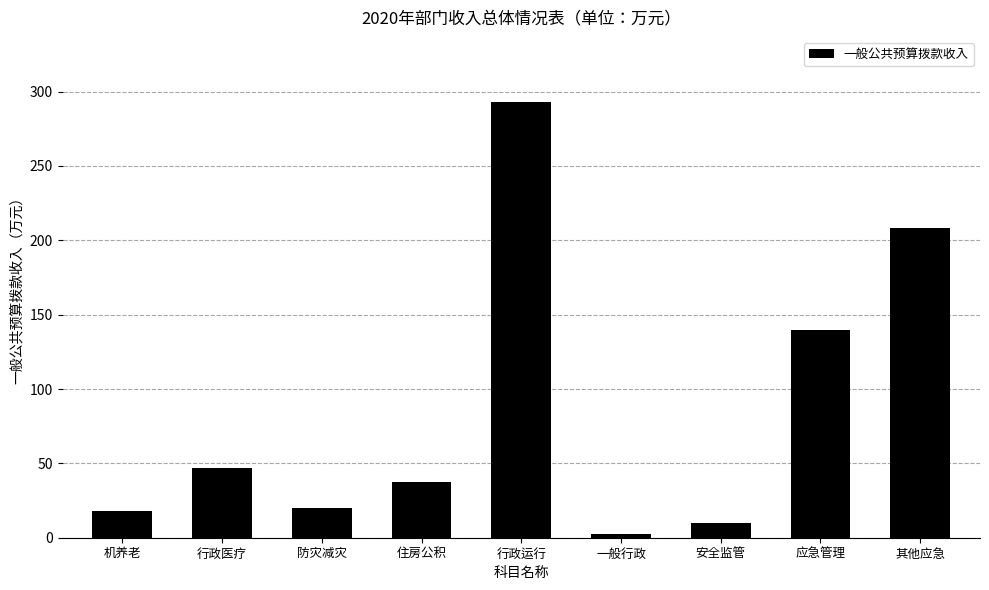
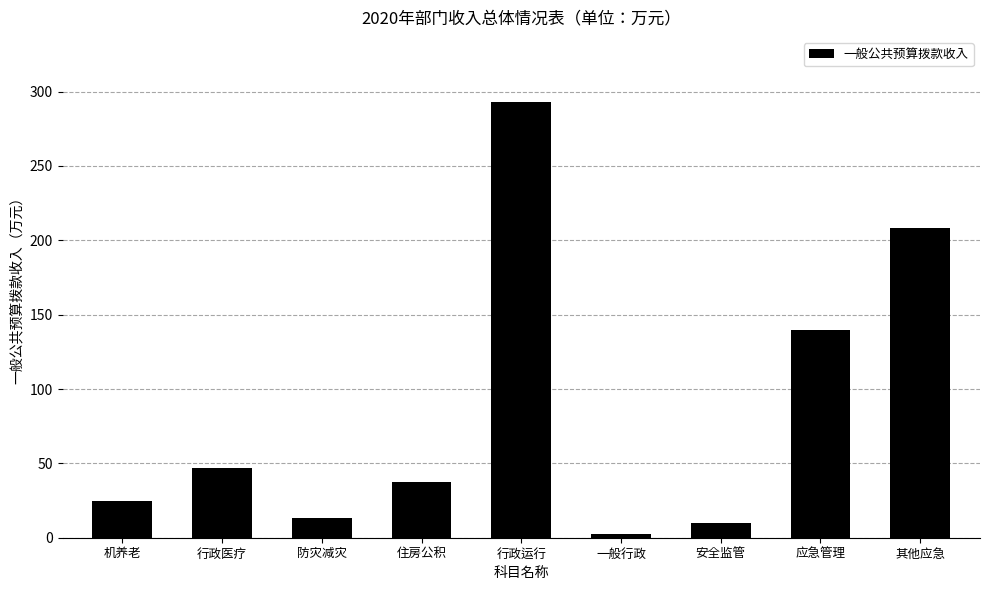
  {
-   "机养老": 18,
+   "机养老": 25,
    "行政医疗": 47,
-   "防灾减灾": 20,
+   "防灾减灾": 14,
    "住房公积": 38,
    "行政运行": 293,
    "一般行政": 3,
    "安全监管": 10,
    "应急管理": 140,
    "其他应急": 208
  }
